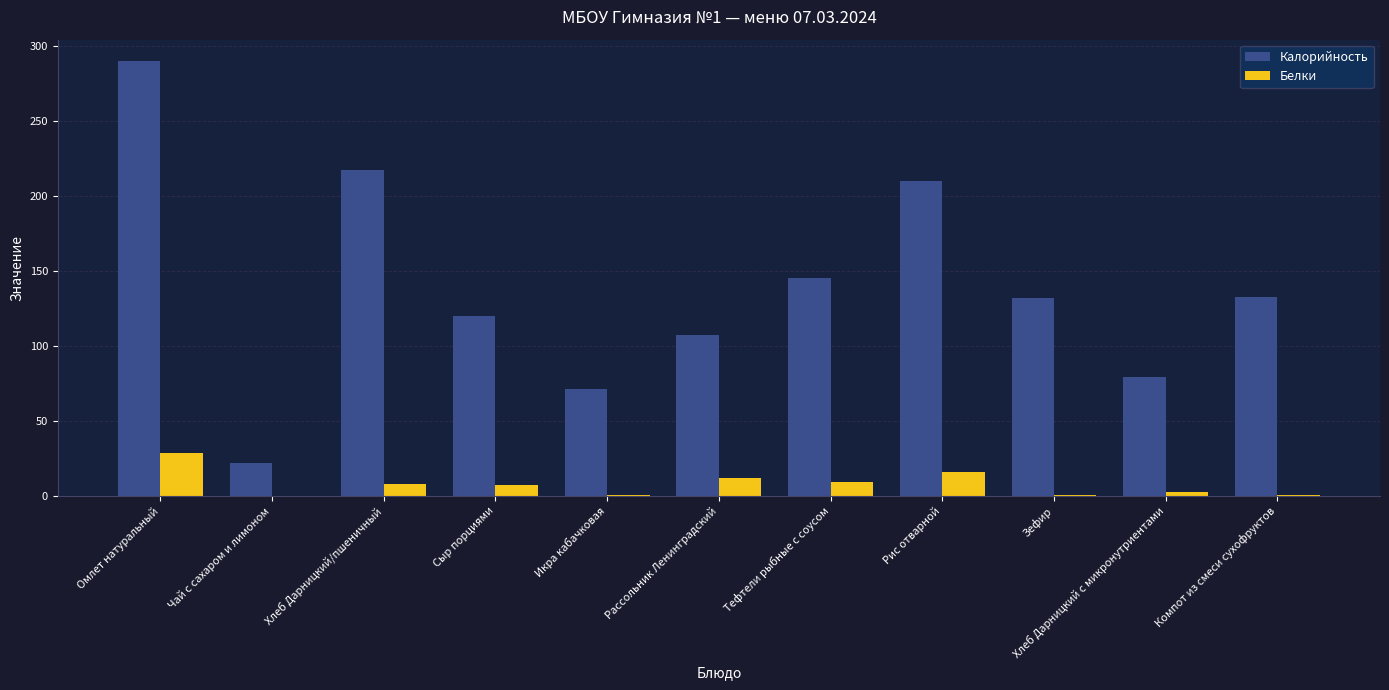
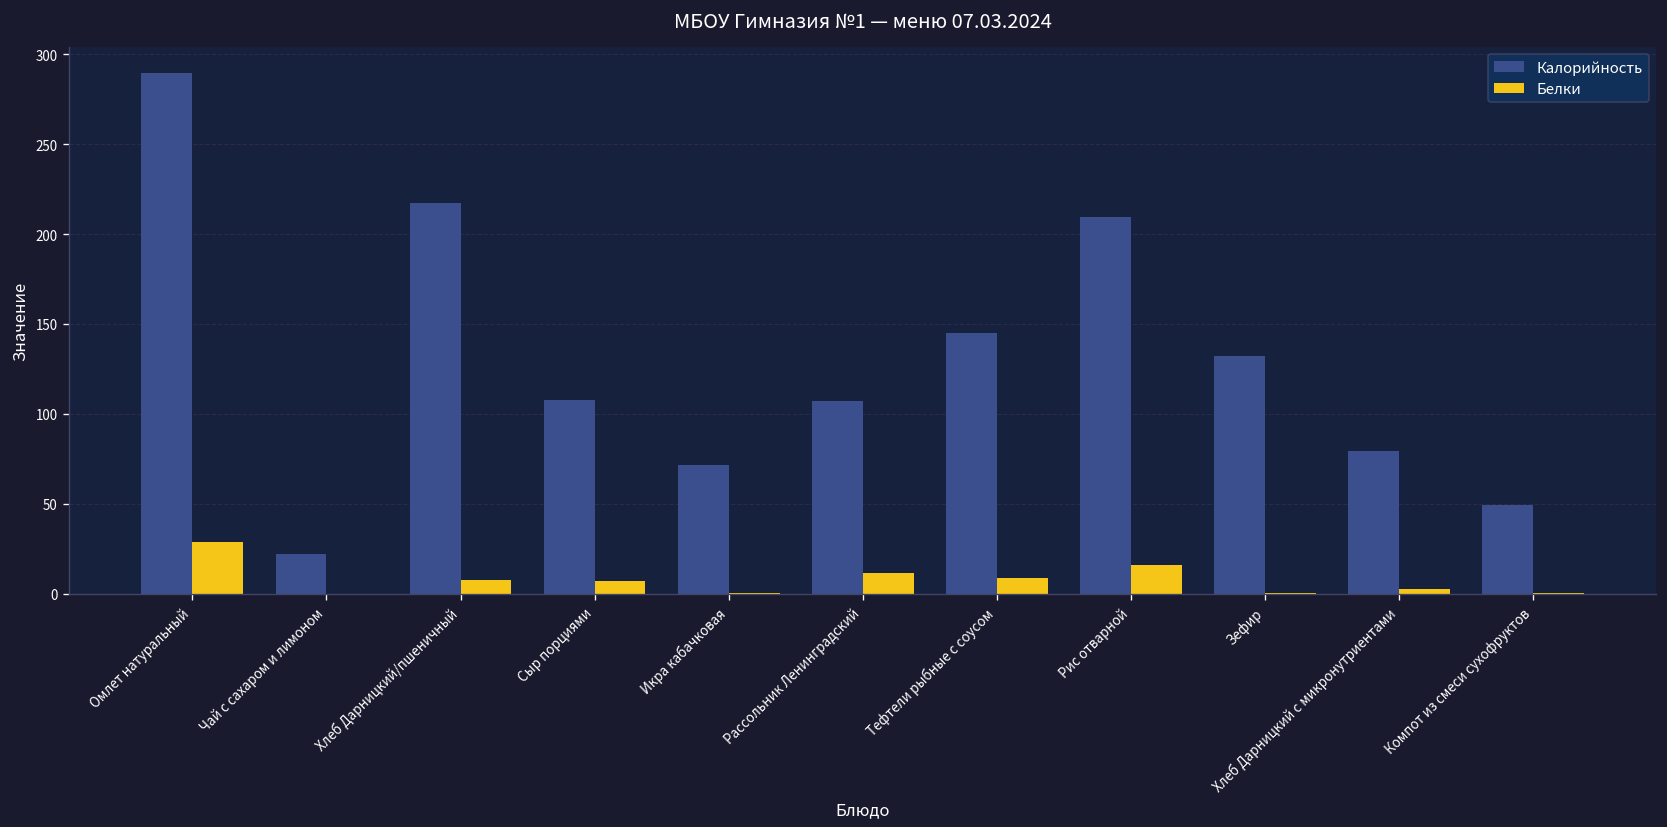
  {
    "Калорийность": {
      "Омлет натуральный": 290,
      "Чай с сахаром и лимоном": 22,
      "Хлеб Дарницкий/пшеничный": 217,
-     "Сыр порциями": 120,
+     "Сыр порциями": 108,
      "Икра кабачковая": 71,
      "Рассольник Ленинградский": 107,
      "Тефтели рыбные с соусом": 145,
      "Рис отварной": 210,
      "Зефир": 132,
      "Хлеб Дарницкий с микронутриентами": 79,
-     "Компот из смеси сухофруктов": 133
+     "Компот из смеси сухофруктов": 50
    },
    "Белки": {
      "Омлет натуральный": 29,
      "Хлеб Дарницкий/пшеничный": 8,
      "Сыр порциями": 7,
      "Рассольник Ленинградский": 12,
      "Тефтели рыбные с соусом": 9,
      "Рис отварной": 16,
      "Хлеб Дарницкий с микронутриентами": 3
    }
  }
